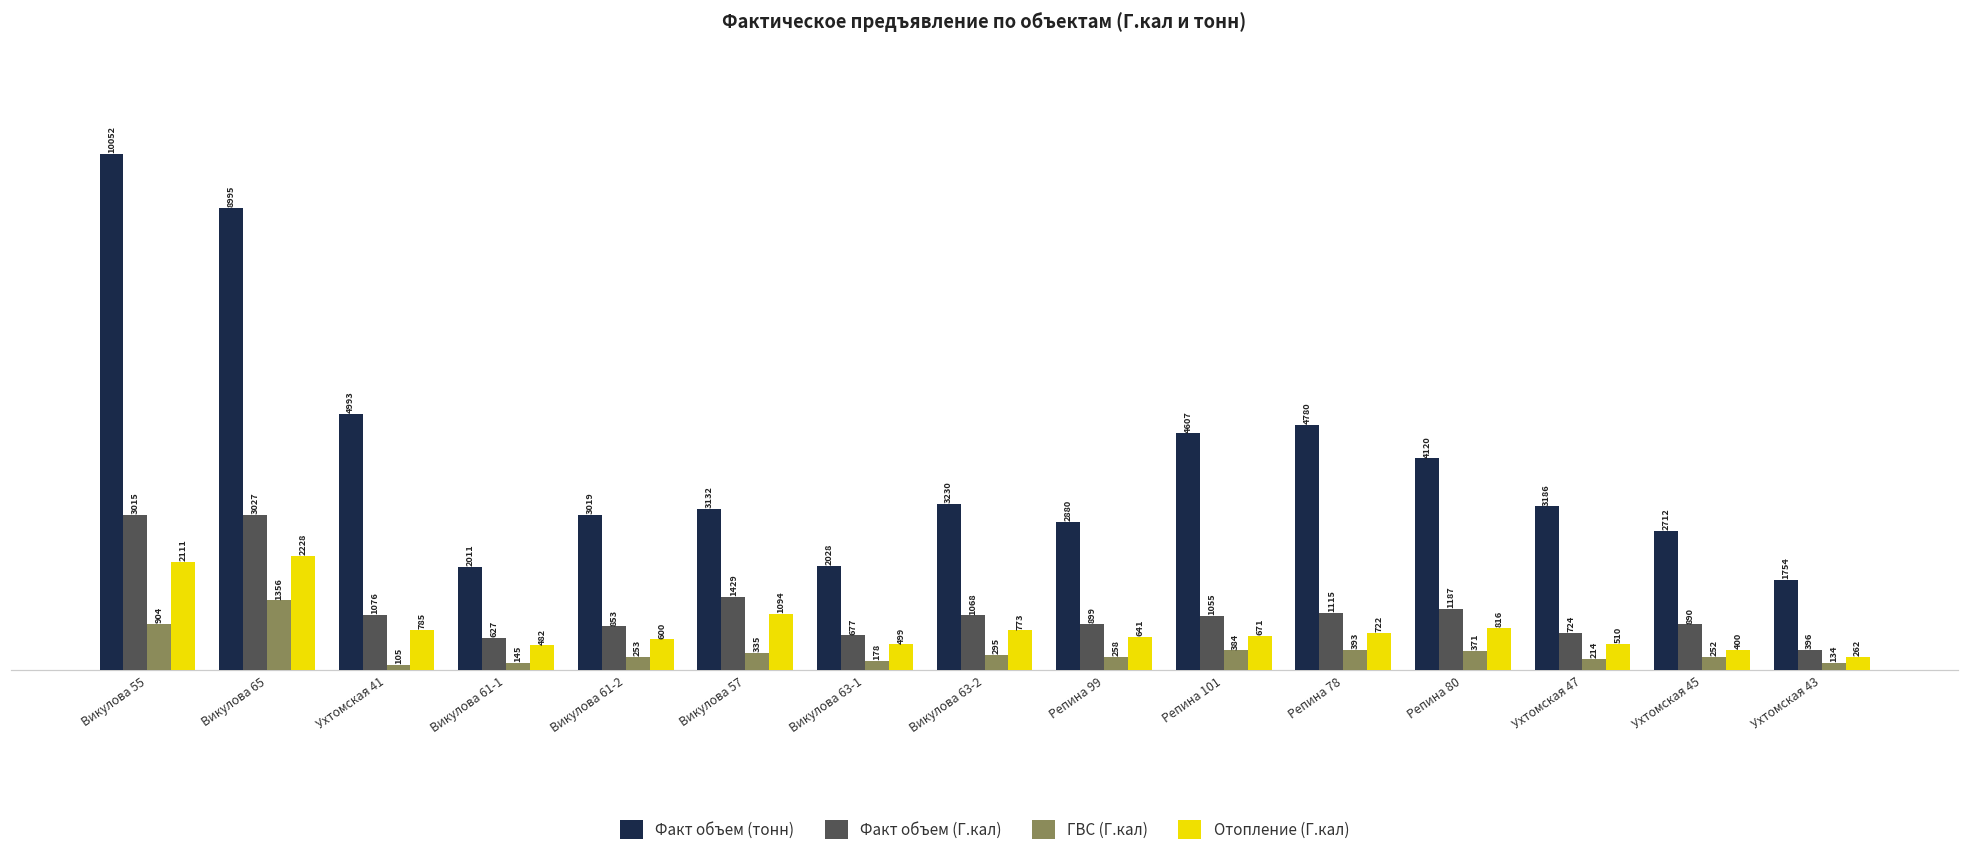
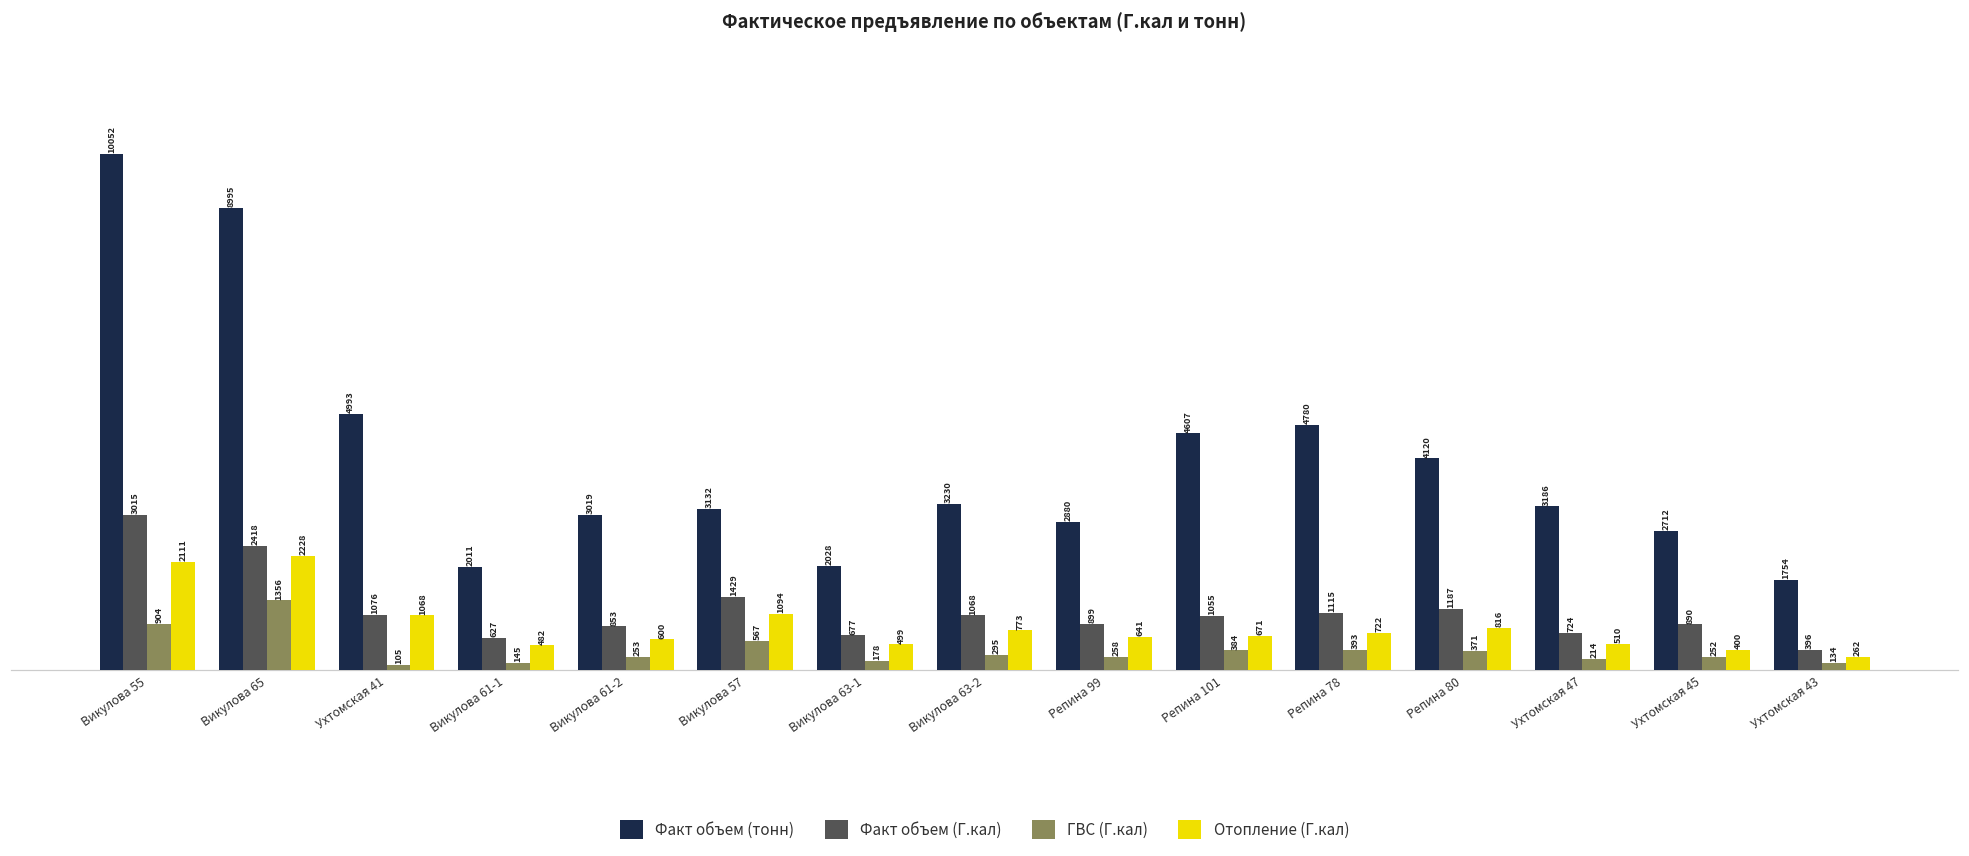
  {
    "Факт объем (тонн)": {
      "Викулова 55": 10052,
      "Викулова 65": 8995,
      "Ухтомская 41": 4993,
      "Викулова 61-1": 2011,
      "Викулова 61-2": 3019,
      "Викулова 57": 3132,
      "Викулова 63-1": 2028,
      "Викулова 63-2": 3230,
      "Репина 99": 2880,
      "Репина 101": 4607,
      "Репина 78": 4780,
      "Репина 80": 4120,
      "Ухтомская 47": 3186,
      "Ухтомская 45": 2712,
      "Ухтомская 43": 1754
    },
    "Факт объем (Г.кал)": {
      "Викулова 55": 3015,
-     "Викулова 65": 3027,
+     "Викулова 65": 2418,
      "Ухтомская 41": 1076,
      "Викулова 61-1": 627,
      "Викулова 61-2": 853,
      "Викулова 57": 1429,
      "Викулова 63-1": 677,
      "Викулова 63-2": 1068,
      "Репина 99": 899,
      "Репина 101": 1055,
      "Репина 78": 1115,
      "Репина 80": 1187,
      "Ухтомская 47": 724,
      "Ухтомская 45": 890,
      "Ухтомская 43": 396
    },
    "ГВС (Г.кал)": {
      "Викулова 55": 904,
      "Викулова 65": 1356,
      "Ухтомская 41": 105,
      "Викулова 61-1": 145,
      "Викулова 61-2": 253,
-     "Викулова 57": 335,
+     "Викулова 57": 567,
      "Викулова 63-1": 178,
      "Викулова 63-2": 295,
      "Репина 99": 258,
      "Репина 101": 384,
      "Репина 78": 393,
      "Репина 80": 371,
      "Ухтомская 47": 214,
      "Ухтомская 45": 252,
      "Ухтомская 43": 134
    },
    "Отопление (Г.кал)": {
      "Викулова 55": 2111,
      "Викулова 65": 2228,
-     "Ухтомская 41": 785,
+     "Ухтомская 41": 1068,
      "Викулова 61-1": 482,
      "Викулова 61-2": 600,
      "Викулова 57": 1094,
      "Викулова 63-1": 499,
      "Викулова 63-2": 773,
      "Репина 99": 641,
      "Репина 101": 671,
      "Репина 78": 722,
      "Репина 80": 816,
      "Ухтомская 47": 510,
      "Ухтомская 45": 400,
      "Ухтомская 43": 262
    }
  }
